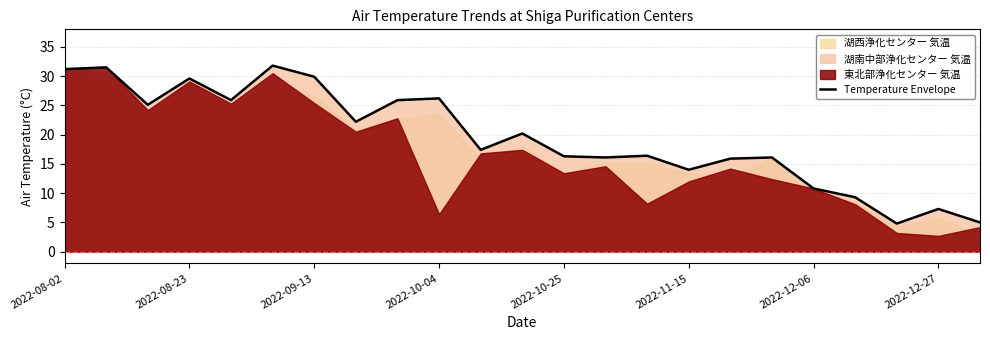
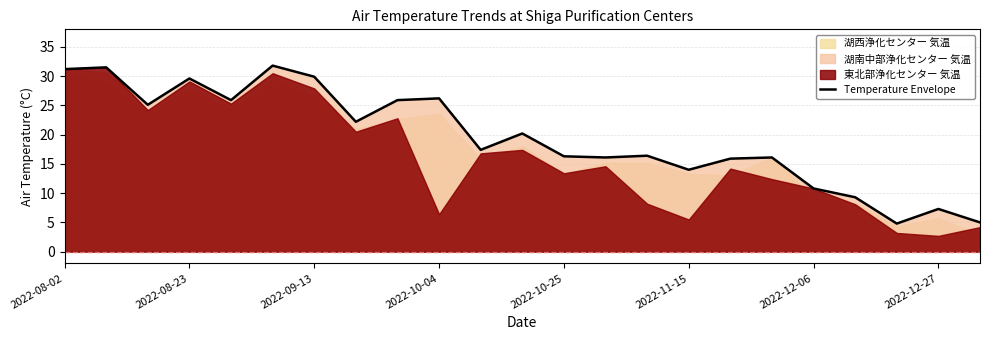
  {
    "東北部浄化センター 気温": {
      "2022-08-23": 29,
-     "2022-09-13": 25,
+     "2022-09-13": 28,
      "2022-10-04": 6,
-     "2022-11-15": 12,
+     "2022-11-15": 6,
      "2022-12-27": 3
    }
  }
